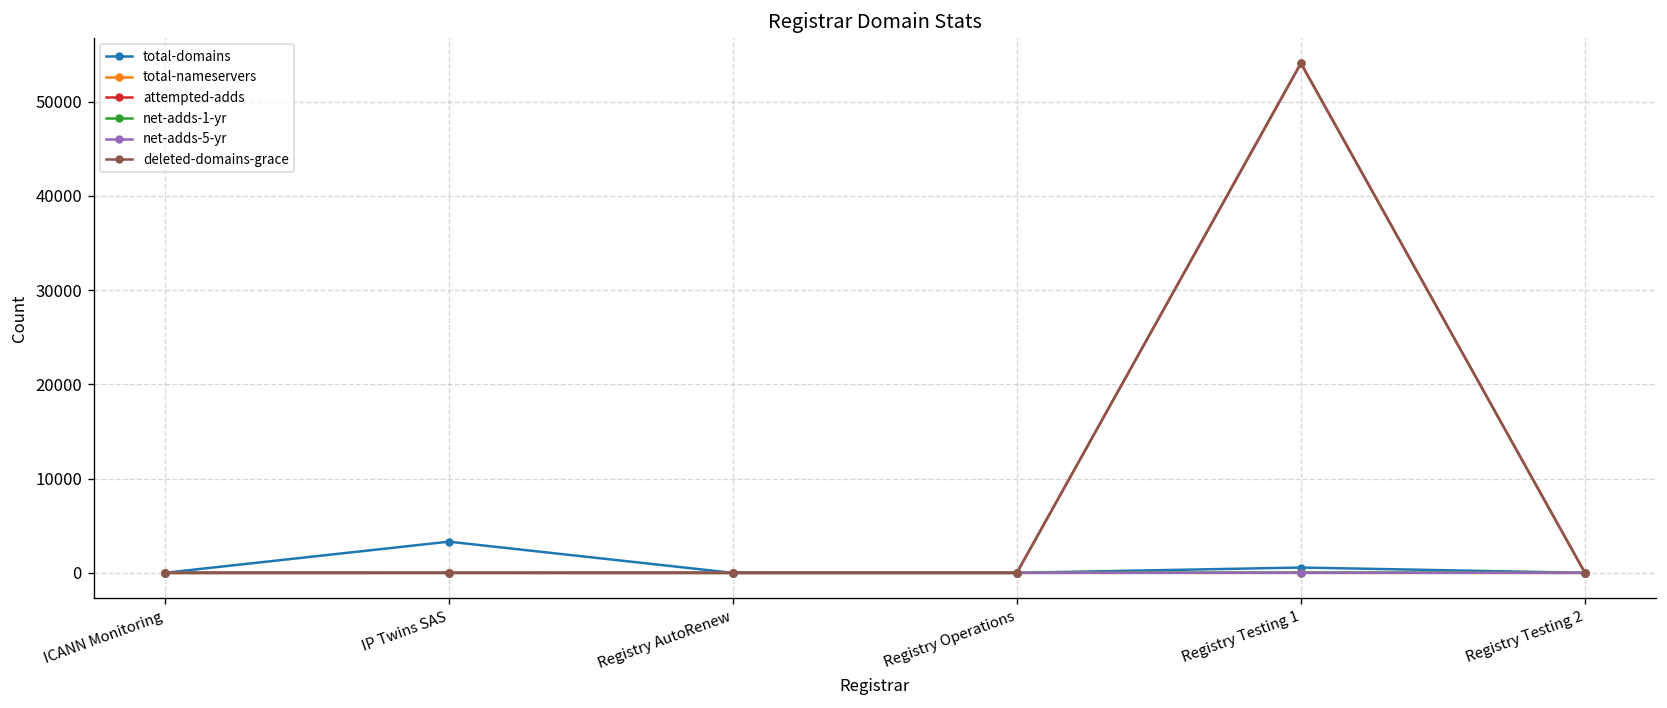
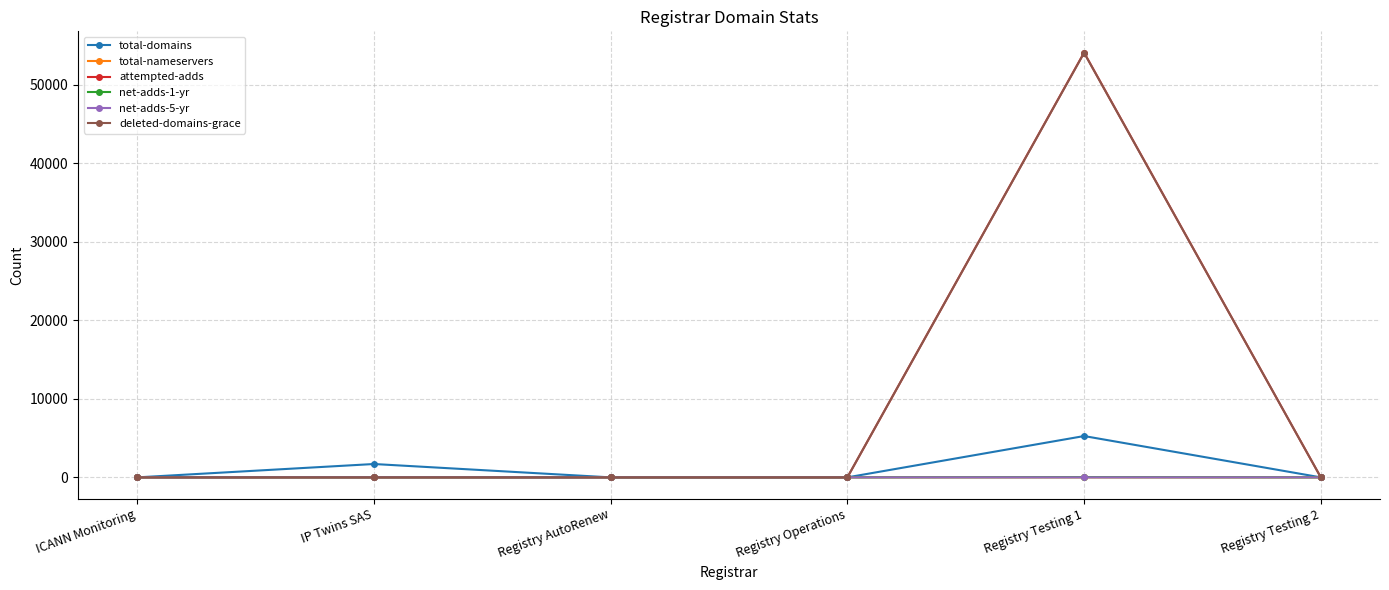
  {
    "total-domains": {
-     "IP Twins SAS": 3000,
-     "Registry Testing 1": 1000
+     "IP Twins SAS": 2000,
+     "Registry Testing 1": 5000
    },
    "net-adds-5-yr": {
      "Registry Testing 1": 0
    },
    "deleted-domains-grace": {
      "Registry Testing 1": 54000
    }
  }
